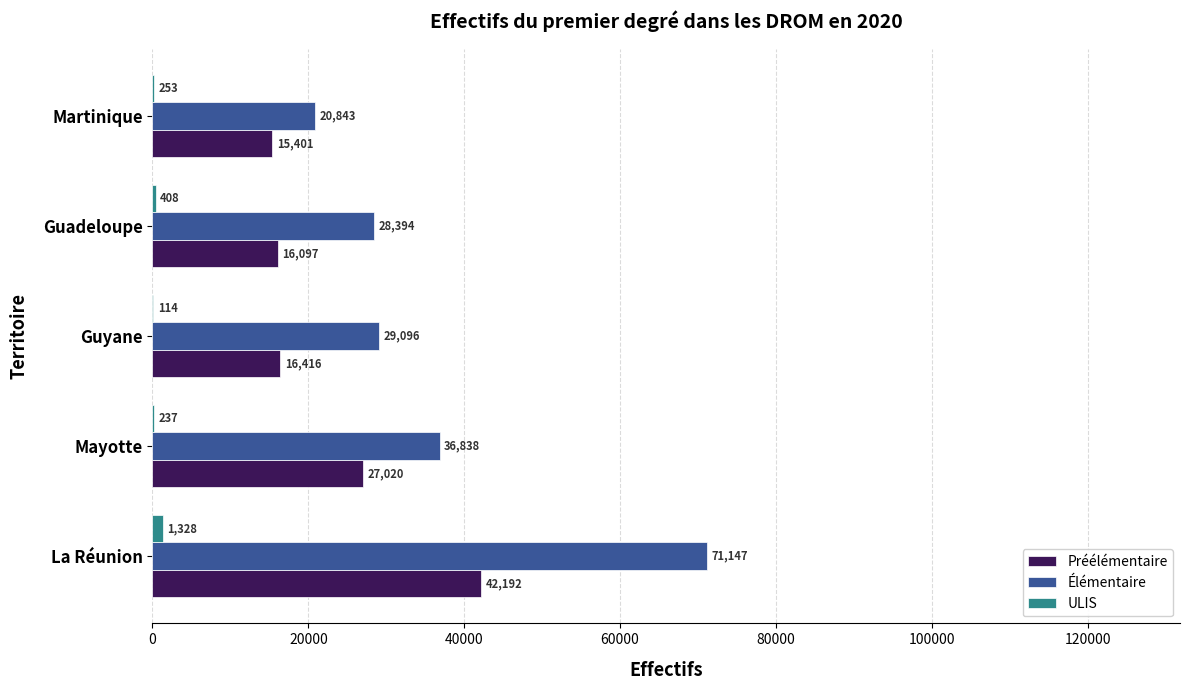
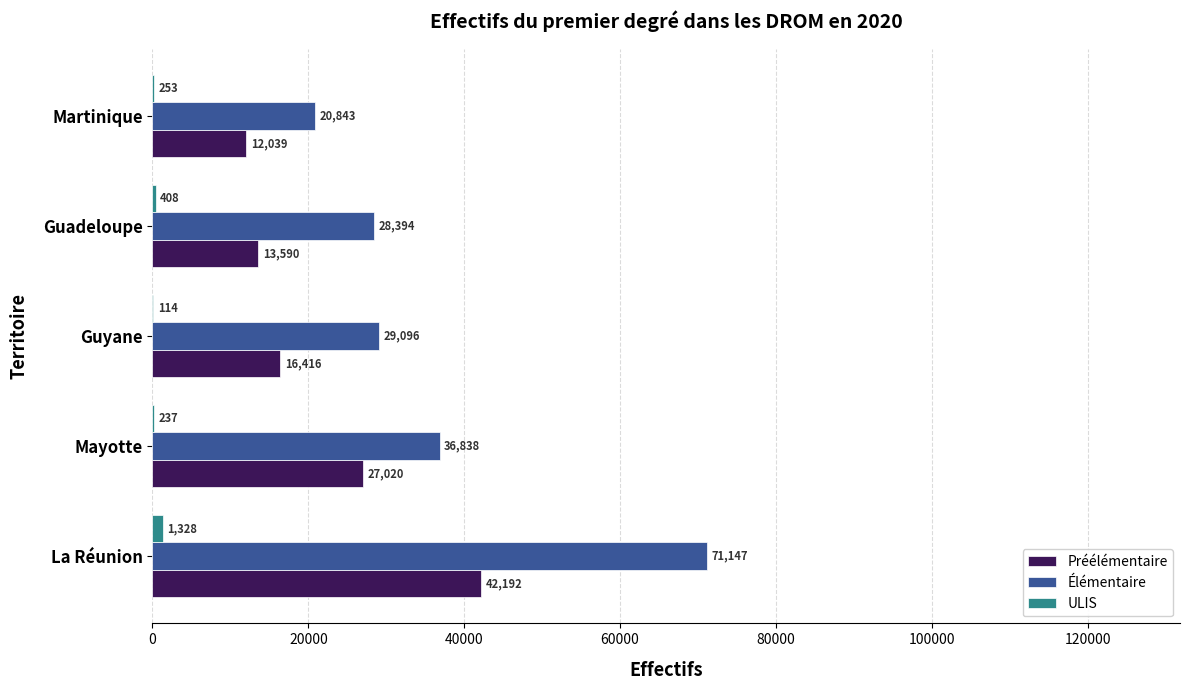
  {
    "Préélémentaire": {
-     "Martinique": "15,401",
-     "Guadeloupe": "16,097",
+     "Martinique": "12,039",
+     "Guadeloupe": "13,590",
      "Guyane": "16,416",
      "Mayotte": "27,020",
      "La Réunion": "42,192"
    }
  }
